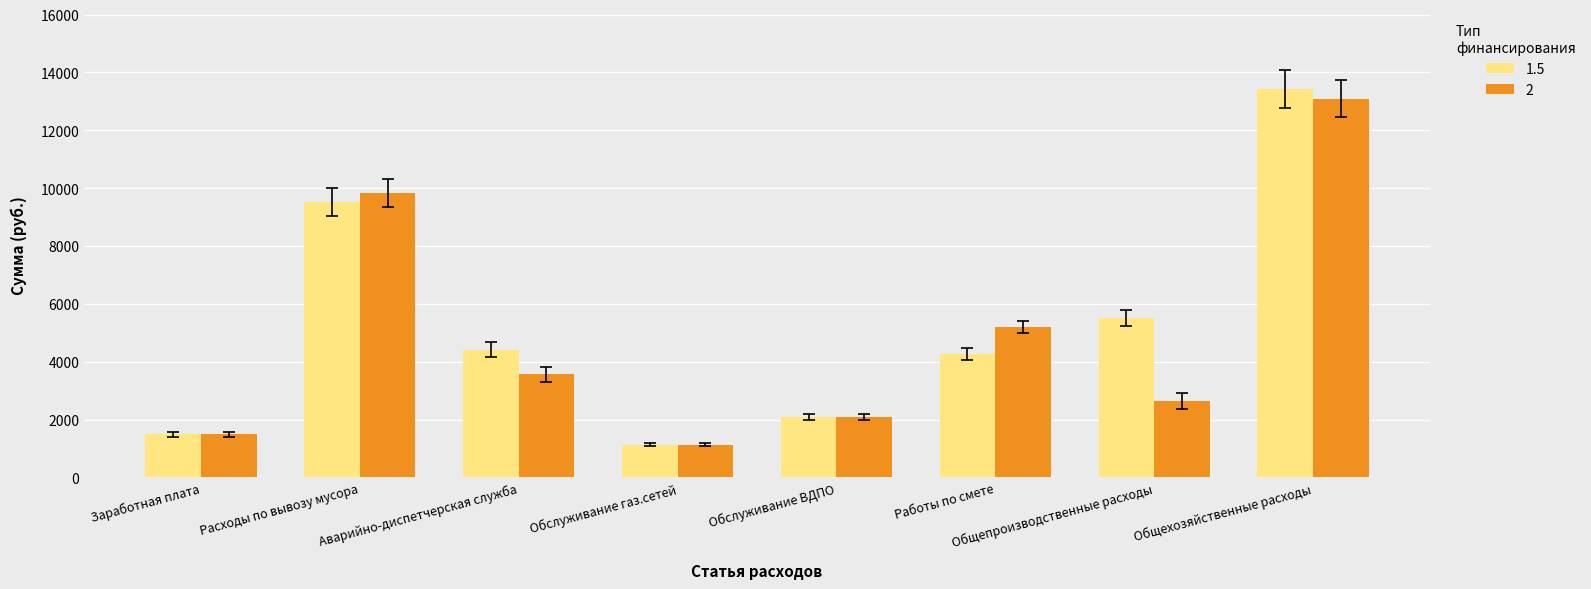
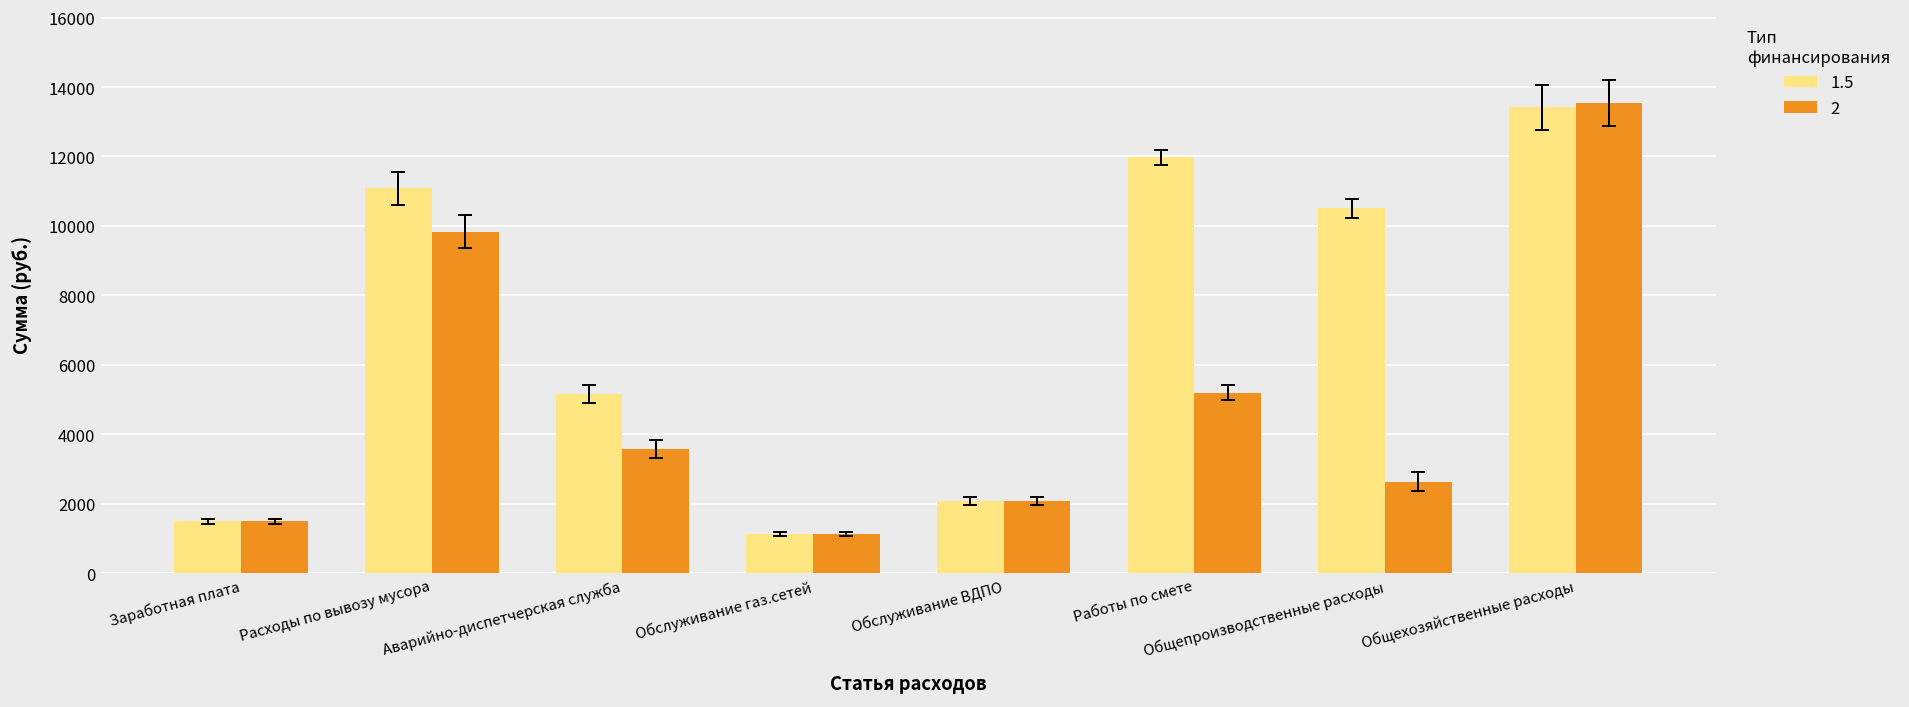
  {
    "1.5": {
      "Заработная плата": 1500,
-     "Расходы по вывозу мусора": 9500,
-     "Аварийно-диспетчерская служба": 4400,
+     "Расходы по вывозу мусора": 11100,
+     "Аварийно-диспетчерская служба": 5200,
      "Обслуживание газ.сетей": 1100,
      "Обслуживание ВДПО": 2100,
-     "Работы по смете": 4300,
-     "Общепроизводственные расходы": 5500,
+     "Работы по смете": 12000,
+     "Общепроизводственные расходы": 10500,
      "Общехозяйственные расходы": 13400
    },
    "2": {
      "Заработная плата": 1500,
      "Расходы по вывозу мусора": 9800,
      "Аварийно-диспетчерская служба": 3600,
      "Обслуживание газ.сетей": 1100,
      "Обслуживание ВДПО": 2100,
      "Работы по смете": 5200,
      "Общепроизводственные расходы": 2600,
-     "Общехозяйственные расходы": 13100
+     "Общехозяйственные расходы": 13500
    }
  }
